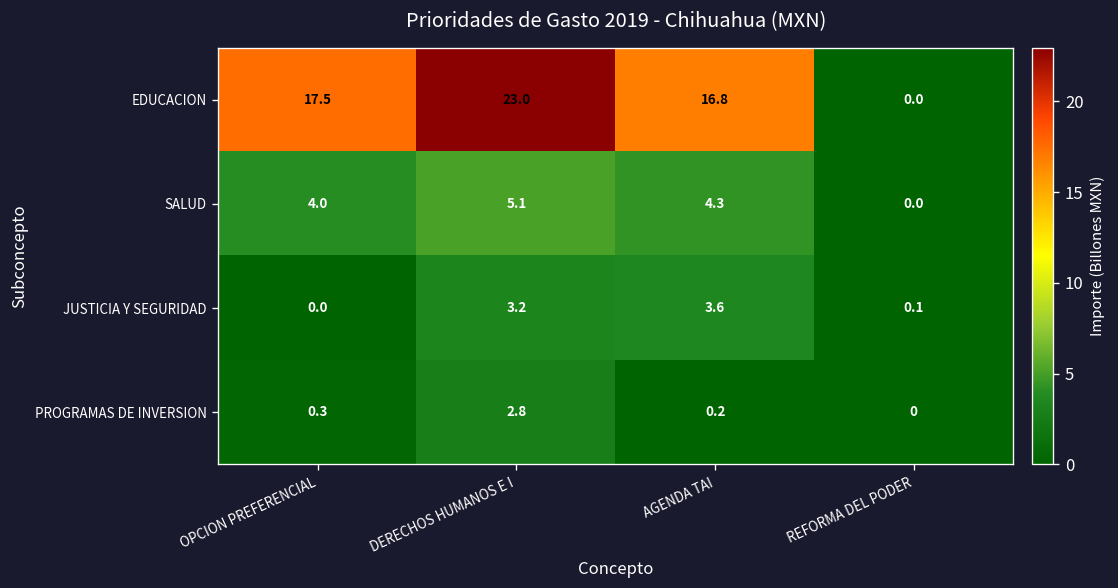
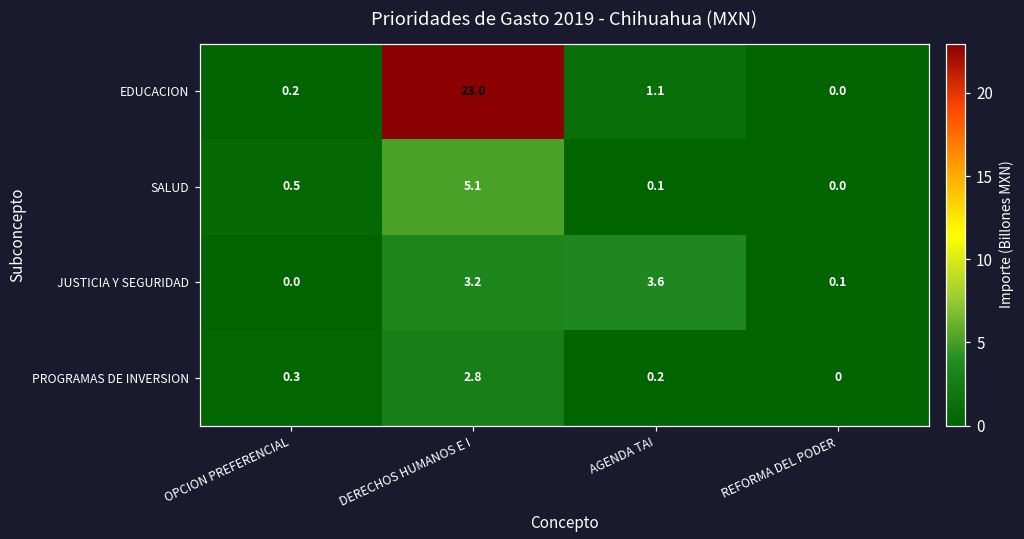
  {
    "EDUCACION": {
-     "OPCION PREFERENCIAL": 17.5,
+     "OPCION PREFERENCIAL": 0.2,
      "DERECHOS HUMANOS E I": 23.0,
-     "AGENDA TAI": 16.8,
+     "AGENDA TAI": 1.1,
      "REFORMA DEL PODER": 0.0
    },
    "SALUD": {
-     "OPCION PREFERENCIAL": 4.0,
+     "OPCION PREFERENCIAL": 0.5,
      "DERECHOS HUMANOS E I": 5.1,
-     "AGENDA TAI": 4.3,
+     "AGENDA TAI": 0.1,
      "REFORMA DEL PODER": 0.0
    },
    "JUSTICIA Y SEGURIDAD": {
      "OPCION PREFERENCIAL": 0.0,
      "DERECHOS HUMANOS E I": 3.2,
      "AGENDA TAI": 3.6,
      "REFORMA DEL PODER": 0.1
    },
    "PROGRAMAS DE INVERSION": {
      "OPCION PREFERENCIAL": 0.3,
      "DERECHOS HUMANOS E I": 2.8,
      "AGENDA TAI": 0.2,
      "REFORMA DEL PODER": 0
    }
  }
